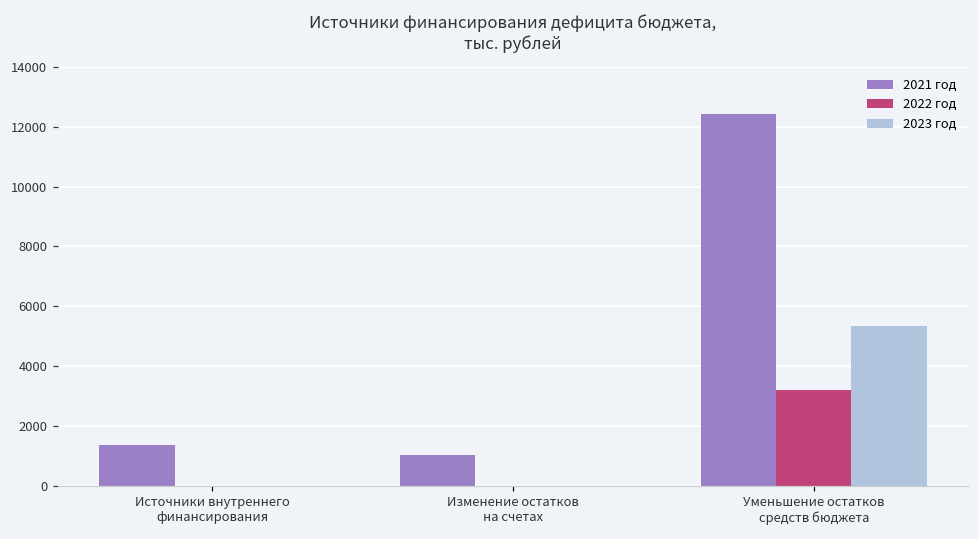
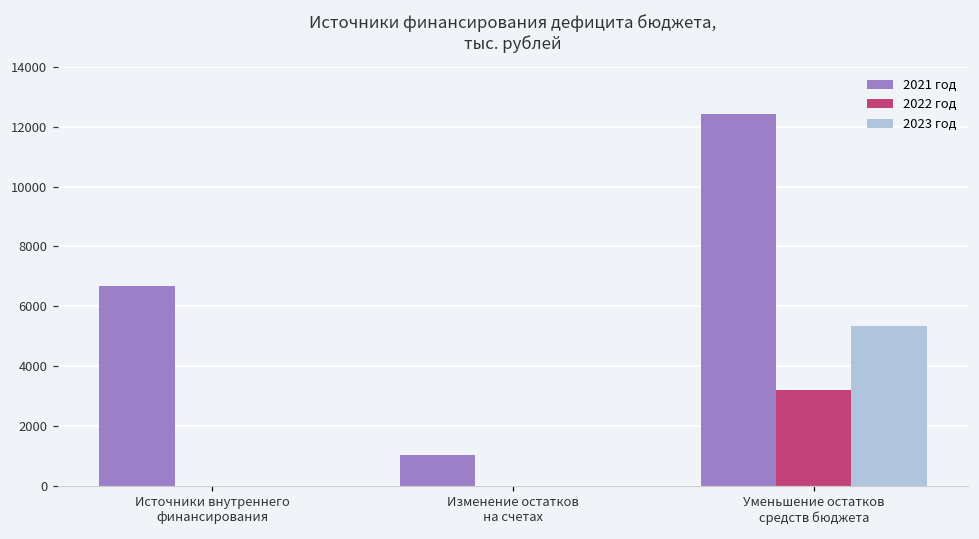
  {
    "2021 год": {
-     "Источники внутреннего финансирования": 1400,
+     "Источники внутреннего финансирования": 6700,
      "Изменение остатков на счетах": 1000,
      "Уменьшение остатков средств бюджета": 12400
    },
    "2022 год": {
      "Источники внутреннего финансирования": 0,
      "Изменение остатков на счетах": 0,
      "Уменьшение остатков средств бюджета": 3200
    },
    "2023 год": {
      "Источники внутреннего финансирования": 0,
      "Изменение остатков на счетах": 0,
      "Уменьшение остатков средств бюджета": 5300
    }
  }
